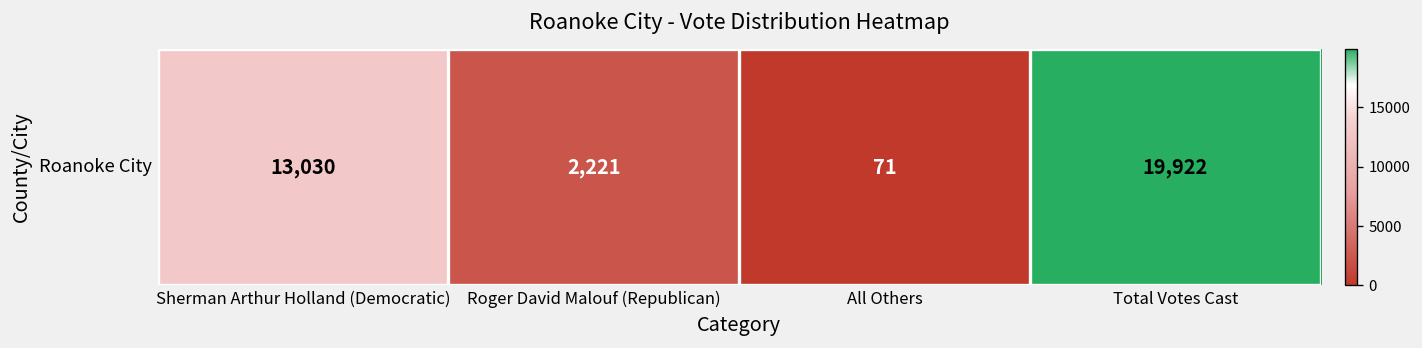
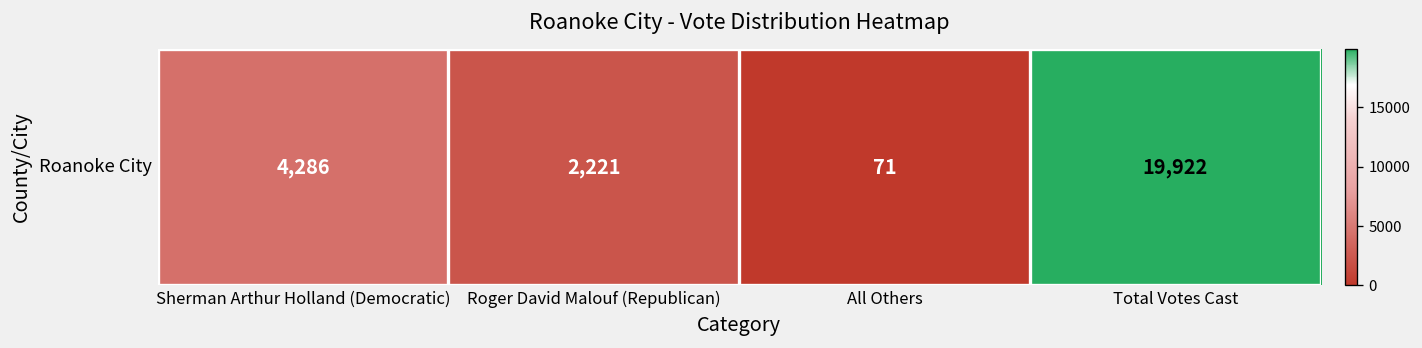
  {
    "Roanoke City": {
-     "Sherman Arthur Holland (Democratic)": "13,030",
+     "Sherman Arthur Holland (Democratic)": "4,286",
      "Roger David Malouf (Republican)": "2,221",
      "All Others": "71",
      "Total Votes Cast": "19,922"
    }
  }
